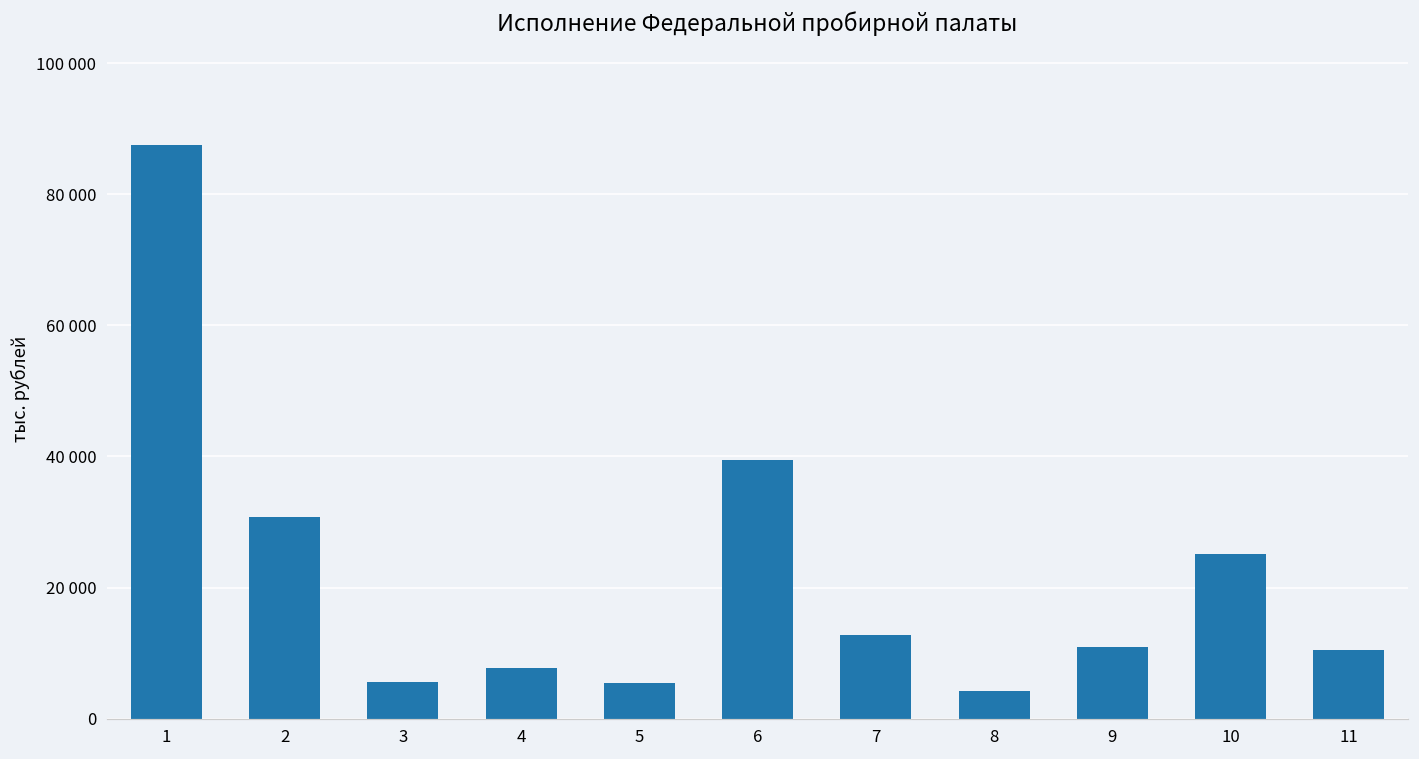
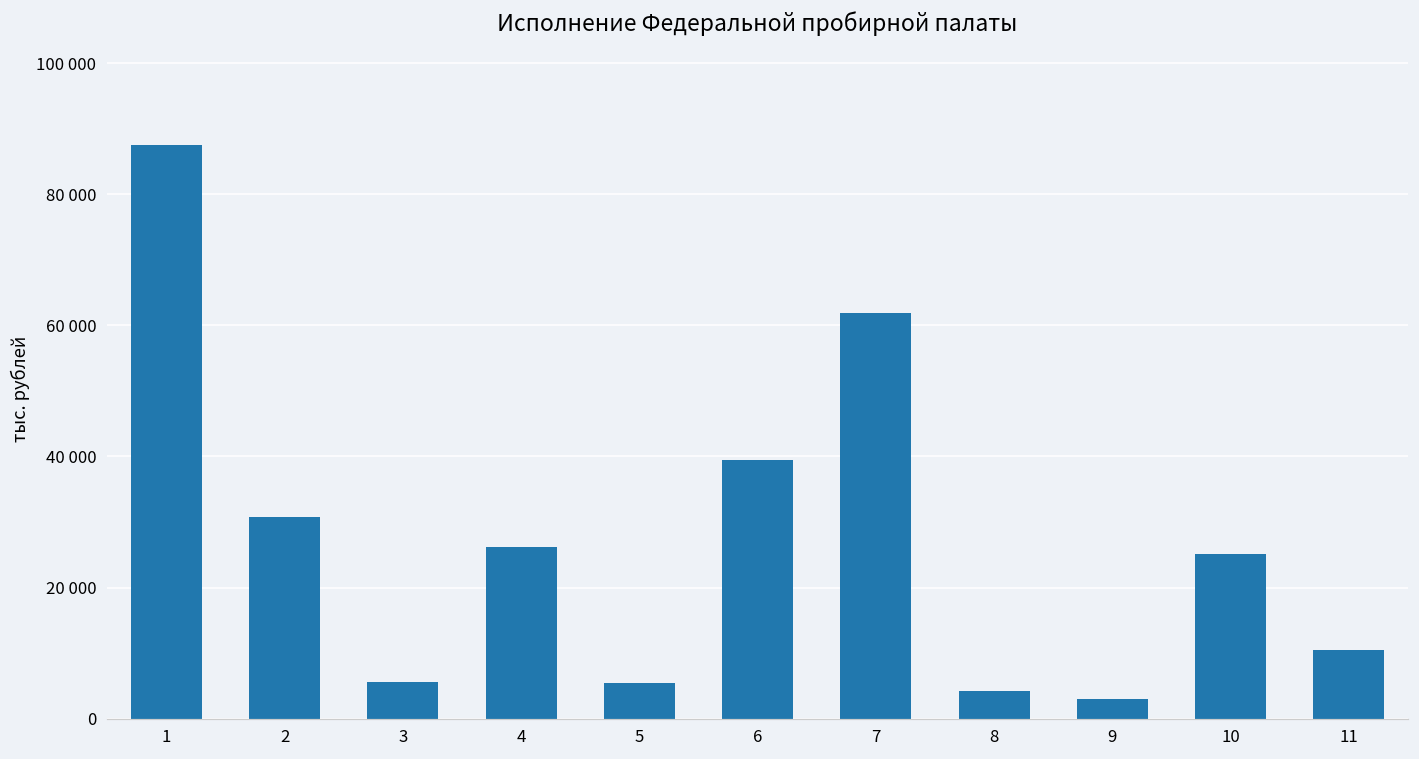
  {
    "1": 88000,
    "2": 31000,
    "3": 6000,
-   "4": 8000,
+   "4": 26000,
    "5": 5000,
    "6": 39000,
-   "7": 13000,
+   "7": 62000,
    "8": 4000,
-   "9": 11000,
+   "9": 3000,
    "10": 25000,
    "11": 10000
  }
